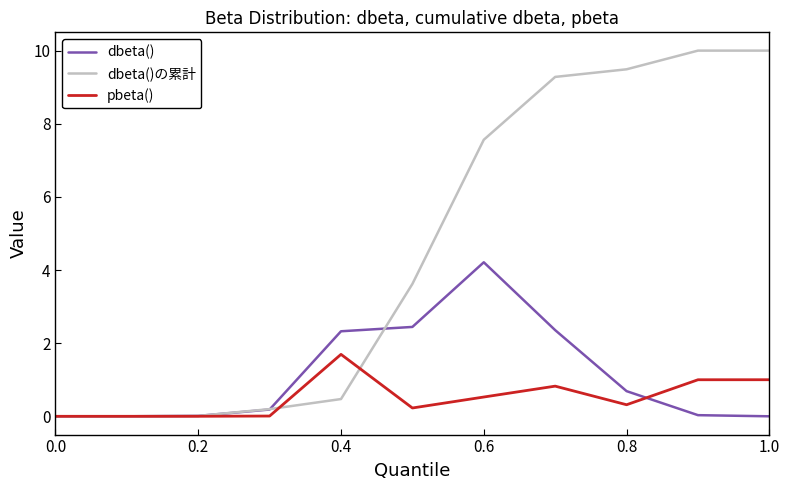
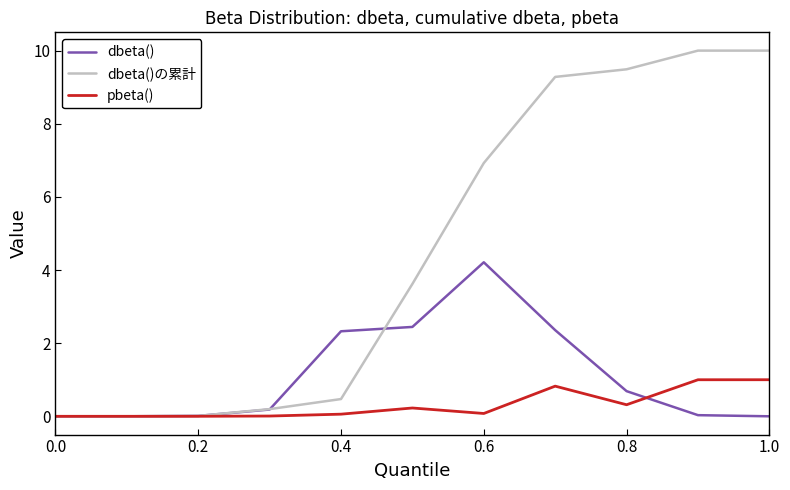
  {
    "dbeta()": {
      "0.4": 2.3,
      "0.6": 4.2,
      "0.8": 0.7,
      "1.0": 0.0
    },
    "dbeta()の累計": {
      "0.4": 0.5,
-     "0.6": 7.6,
+     "0.6": 6.9,
      "0.8": 9.5,
      "1.0": 10.0
    },
    "pbeta()": {
-     "0.4": 1.7,
-     "0.6": 0.5,
+     "0.4": 0.1,
+     "0.6": 0.1,
      "0.8": 0.3,
      "1.0": 1.0
    }
  }
